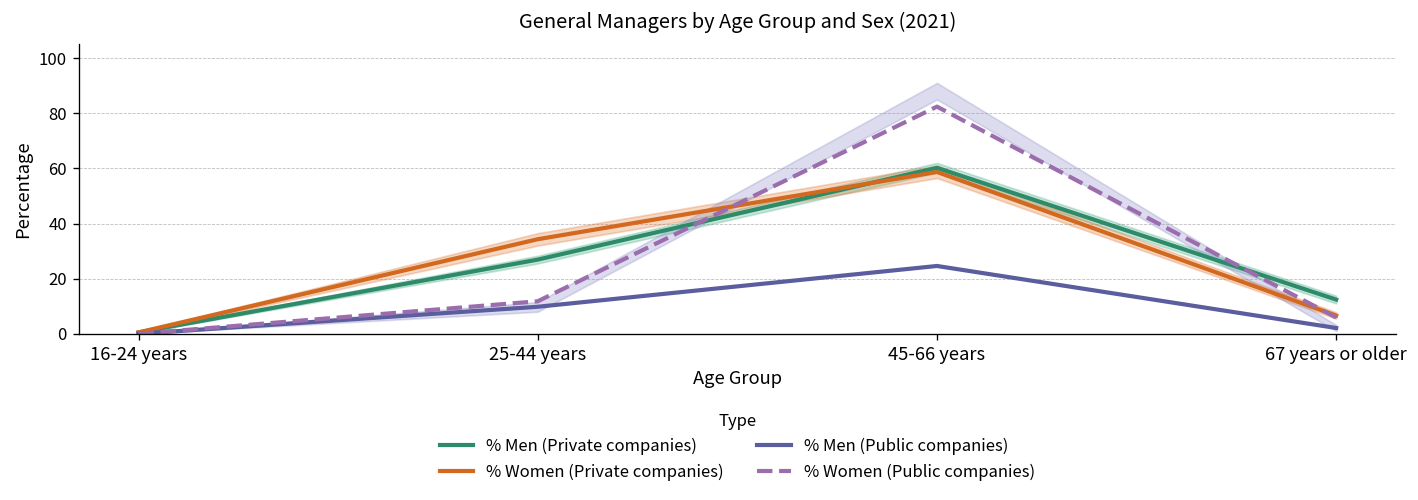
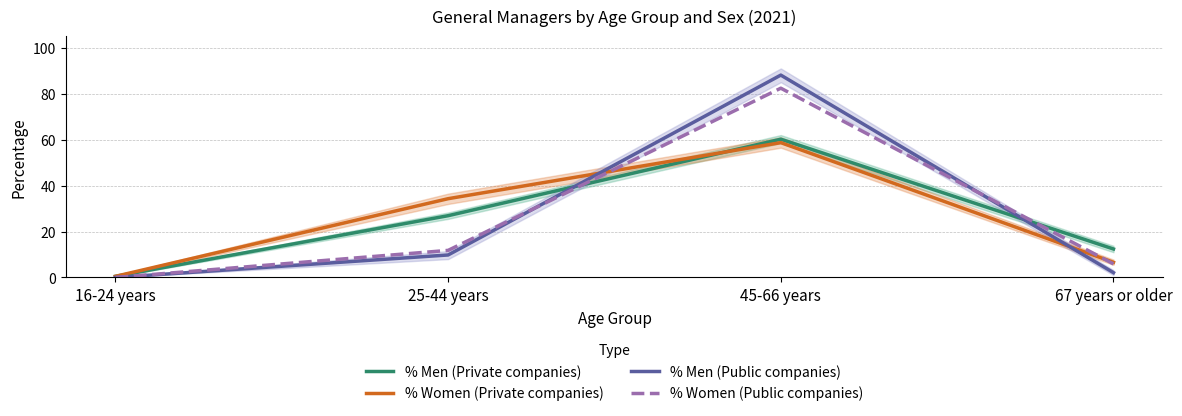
  {
    "% Men (Public companies)": {
      "25-44 years": 10,
-     "45-66 years": 25
+     "45-66 years": 88
    }
  }
